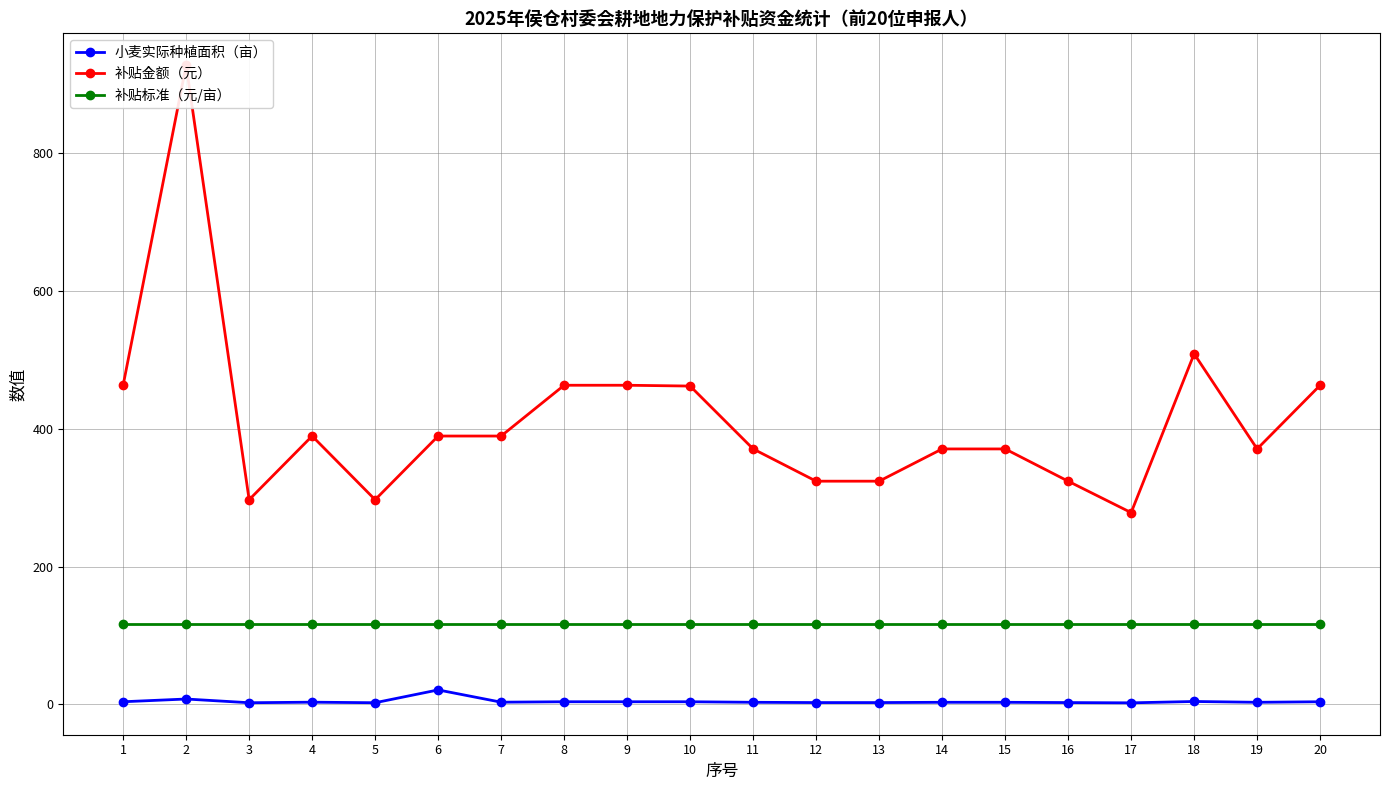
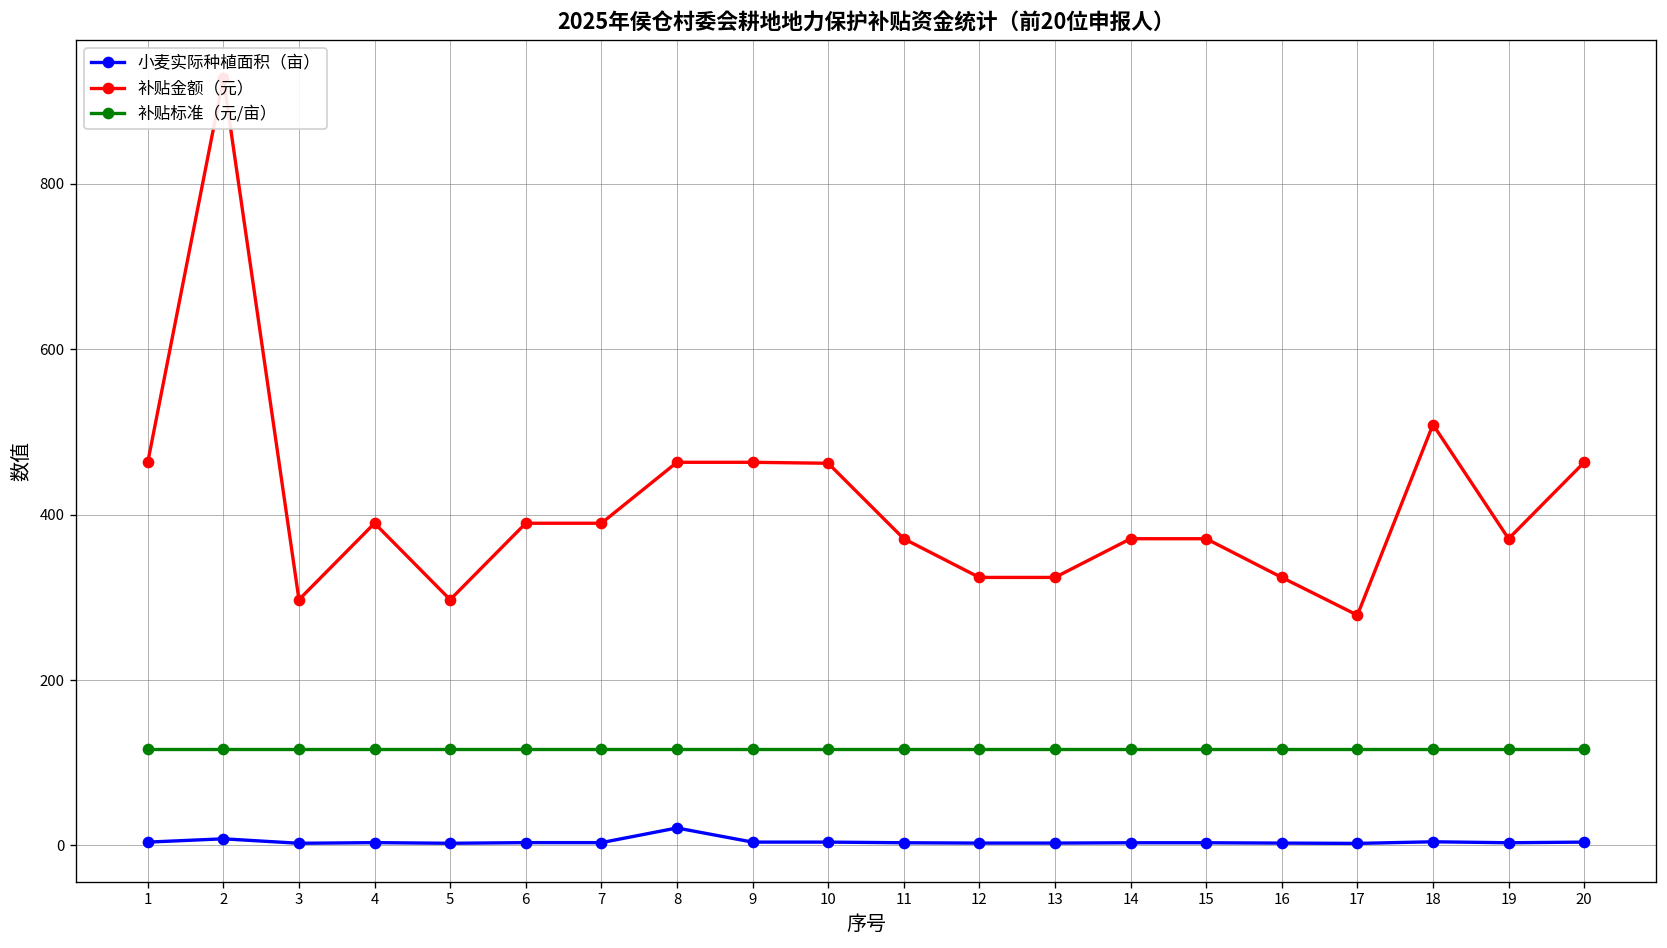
  {
    "小麦实际种植面积（亩）": {
      "1": 0,
      "2": 10,
      "3": 0,
      "4": 0,
      "5": 0,
-     "6": 20,
+     "6": 0,
      "7": 0,
-     "8": 0,
+     "8": 20,
      "9": 0,
      "10": 0,
      "11": 0,
      "12": 0,
      "13": 0,
      "14": 0,
      "15": 0,
      "16": 0,
      "17": 0,
      "18": 0,
      "19": 0,
      "20": 0
    },
    "补贴金额（元）": {
      "1": 460,
      "3": 300,
      "4": 390,
      "5": 300,
      "6": 390,
      "7": 390,
      "8": 460,
      "9": 460,
      "10": 460,
      "11": 370,
      "12": 320,
      "13": 320,
      "14": 370,
      "15": 370,
      "16": 320,
      "17": 280,
      "18": 510,
      "19": 370,
      "20": 460
    },
    "补贴标准（元/亩）": {
      "1": 120,
      "2": 120,
      "3": 120,
      "4": 120,
      "5": 120,
      "6": 120,
      "7": 120,
      "8": 120,
      "9": 120,
      "10": 120,
      "11": 120,
      "12": 120,
      "13": 120,
      "14": 120,
      "15": 120,
      "16": 120,
      "17": 120,
      "18": 120,
      "19": 120,
      "20": 120
    }
  }
